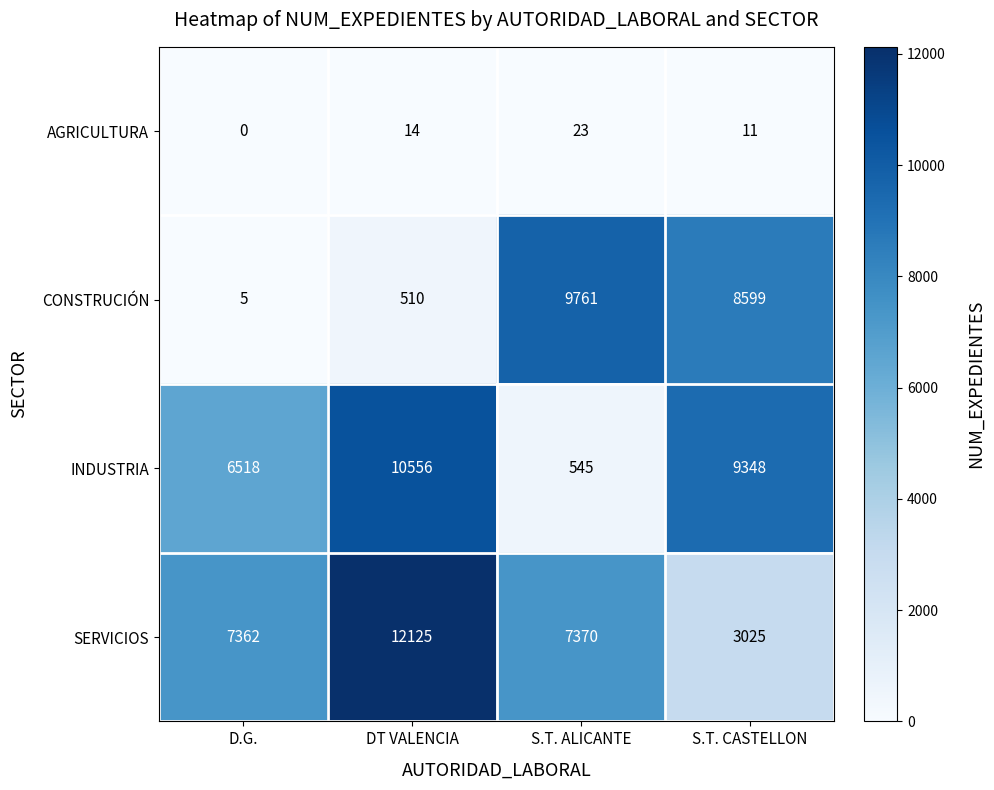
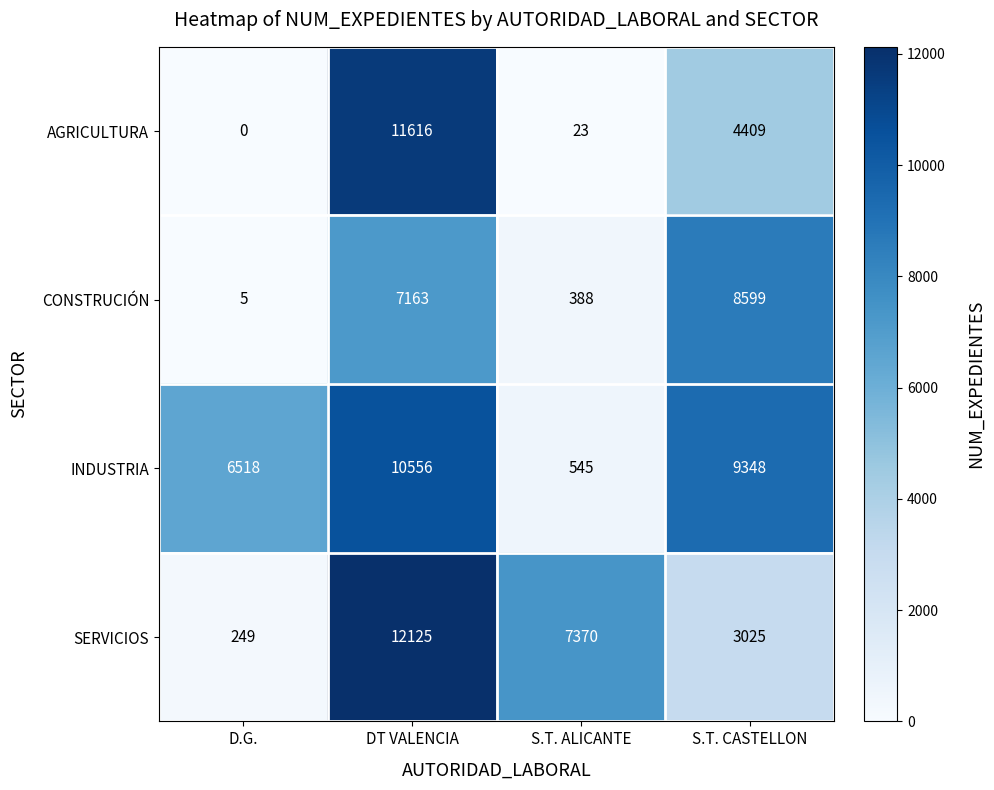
  {
    "AGRICULTURA": {
      "D.G.": 0,
-     "DT VALENCIA": 14,
+     "DT VALENCIA": 11616,
      "S.T. ALICANTE": 23,
-     "S.T. CASTELLON": 11
+     "S.T. CASTELLON": 4409
    },
    "CONSTRUCIÓN": {
      "D.G.": 5,
-     "DT VALENCIA": 510,
-     "S.T. ALICANTE": 9761,
+     "DT VALENCIA": 7163,
+     "S.T. ALICANTE": 388,
      "S.T. CASTELLON": 8599
    },
    "INDUSTRIA": {
      "D.G.": 6518,
      "DT VALENCIA": 10556,
      "S.T. ALICANTE": 545,
      "S.T. CASTELLON": 9348
    },
    "SERVICIOS": {
-     "D.G.": 7362,
+     "D.G.": 249,
      "DT VALENCIA": 12125,
      "S.T. ALICANTE": 7370,
      "S.T. CASTELLON": 3025
    }
  }
